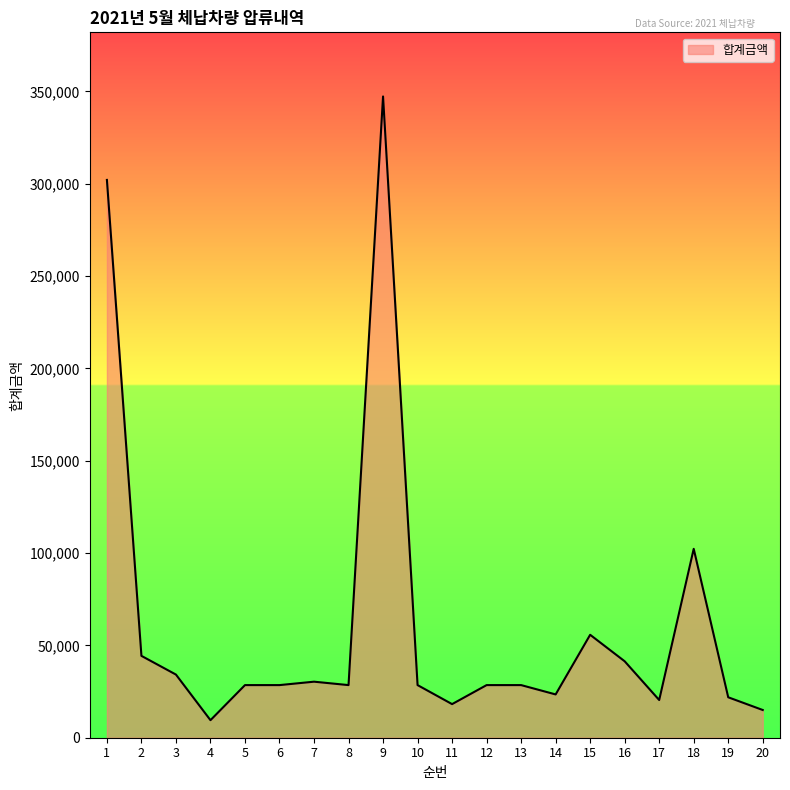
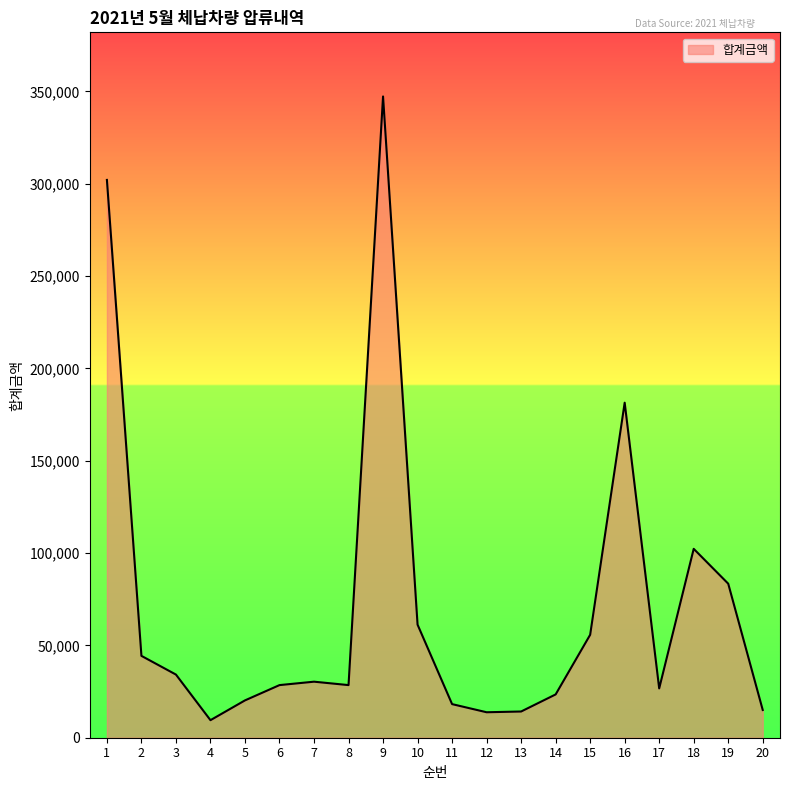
  {
    "1": "302,000",
    "2": "44,000",
    "3": "34,000",
    "4": "10,000",
-   "5": "29,000",
+   "5": "20,000",
    "6": "29,000",
    "7": "30,000",
    "8": "29,000",
    "9": "347,000",
-   "10": "29,000",
+   "10": "61,000",
    "11": "18,000",
-   "12": "29,000",
-   "13": "29,000",
+   "12": "14,000",
+   "13": "14,000",
    "14": "23,000",
    "15": "56,000",
-   "16": "41,000",
-   "17": "20,000",
+   "16": "181,000",
+   "17": "27,000",
    "18": "102,000",
-   "19": "22,000",
+   "19": "83,000",
    "20": "15,000"
  }
